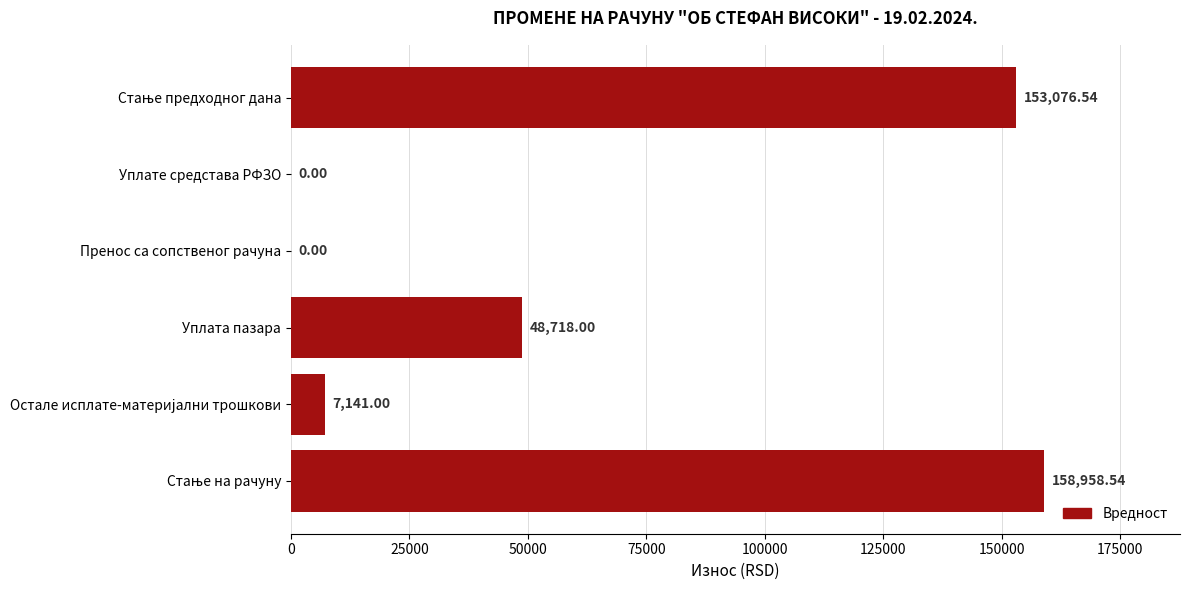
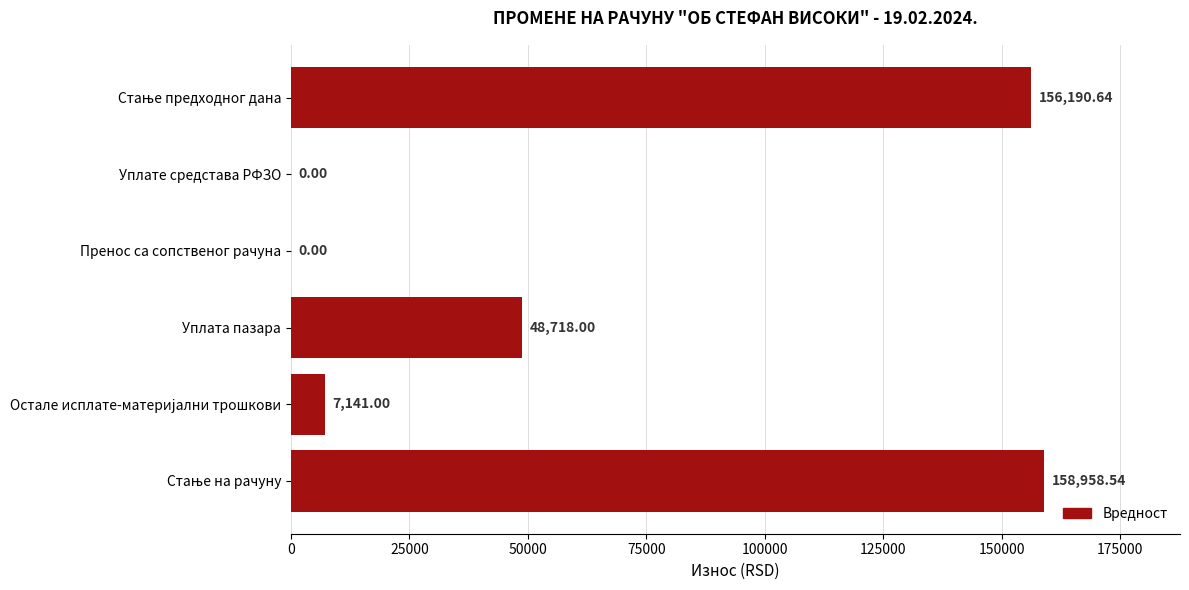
  {
-   "Стање предходног дана": "153,076.54",
+   "Стање предходног дана": "156,190.64",
    "Уплате средстава РФЗО": "0.00",
    "Пренос са сопственог рачуна": "0.00",
    "Уплата пазара": "48,718.00",
    "Остале исплате-материјални трошкови": "7,141.00",
    "Стање на рачуну": "158,958.54"
  }
